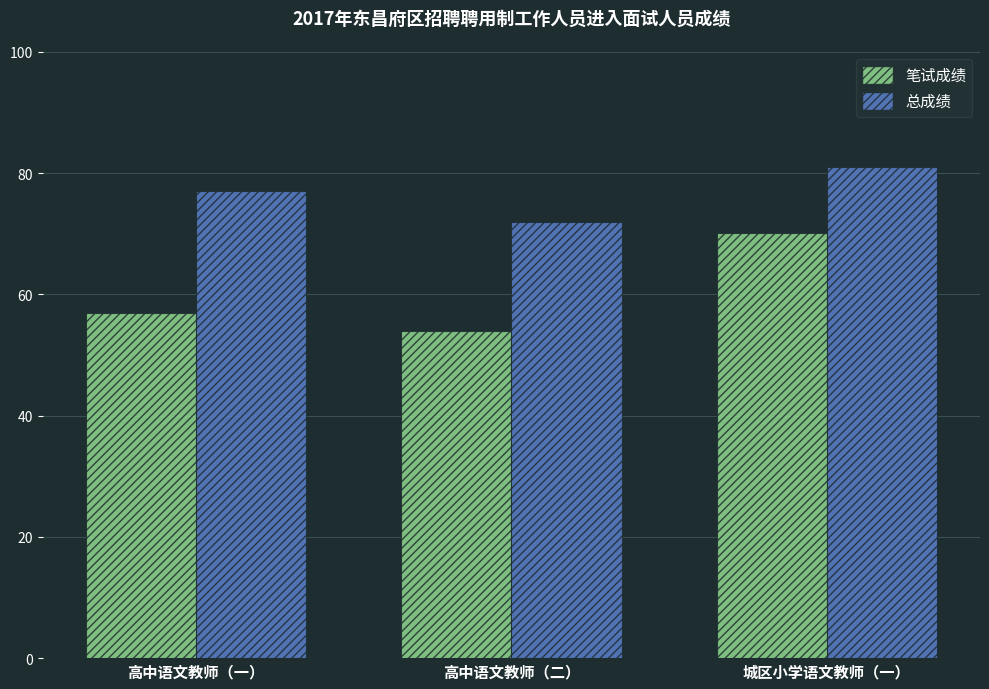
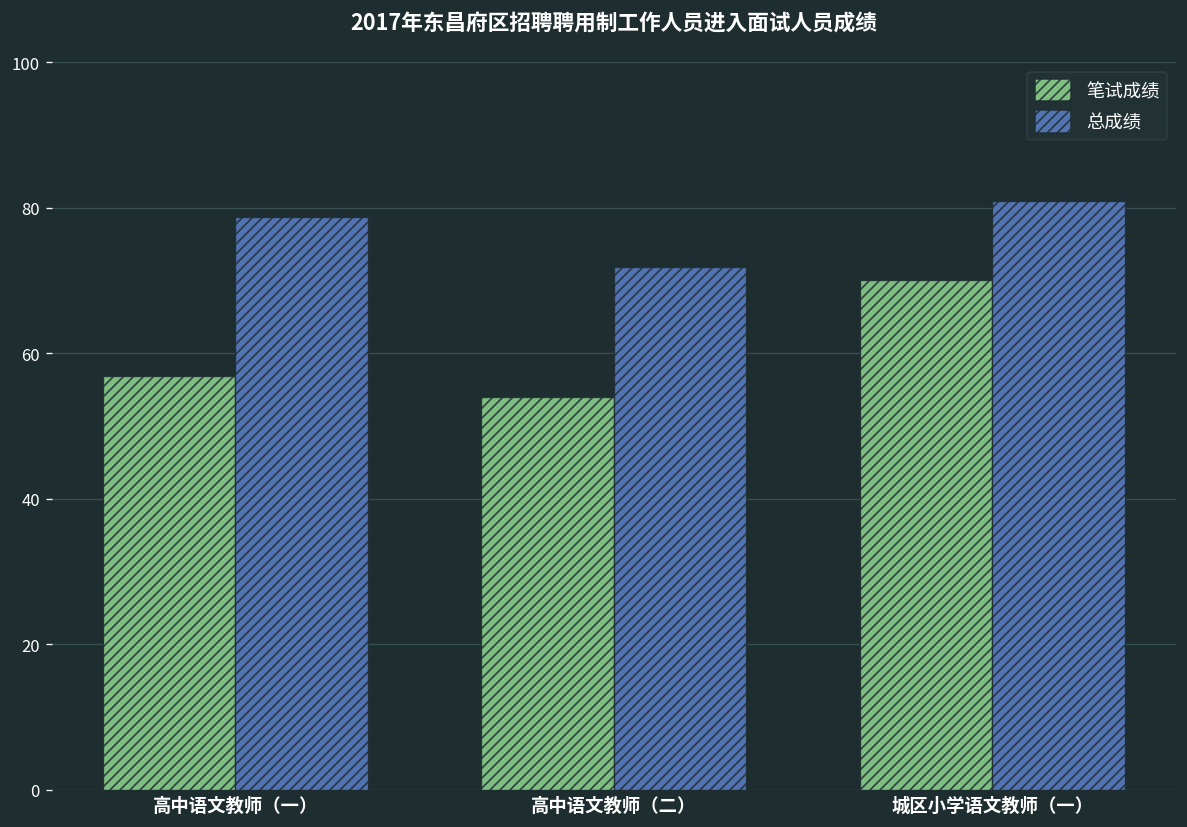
  {
    "笔试成绩": {
      "高中语文教师（一）": 57,
      "高中语文教师（二）": 54,
      "城区小学语文教师（一）": 70
    },
    "总成绩": {
-     "高中语文教师（一）": 77,
+     "高中语文教师（一）": 79,
      "高中语文教师（二）": 72,
      "城区小学语文教师（一）": 81
    }
  }
